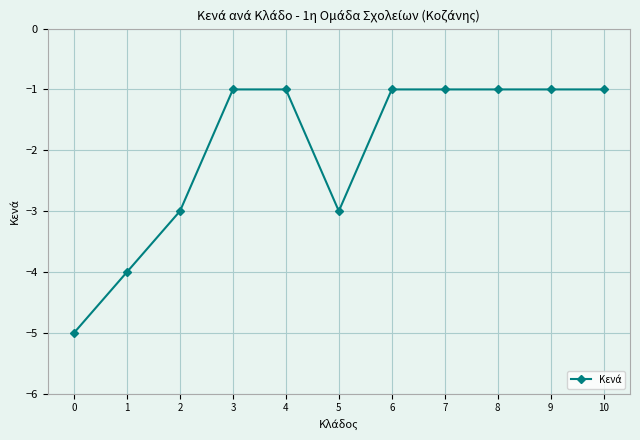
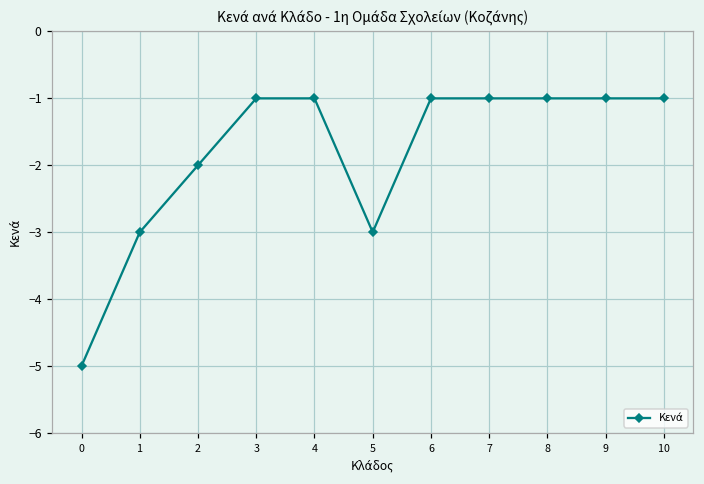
  {
    "0": -5,
-   "1": -4,
-   "2": -3,
+   "1": -3,
+   "2": -2,
    "3": -1,
    "4": -1,
    "5": -3,
    "6": -1,
    "7": -1,
    "8": -1,
    "9": -1,
    "10": -1
  }
